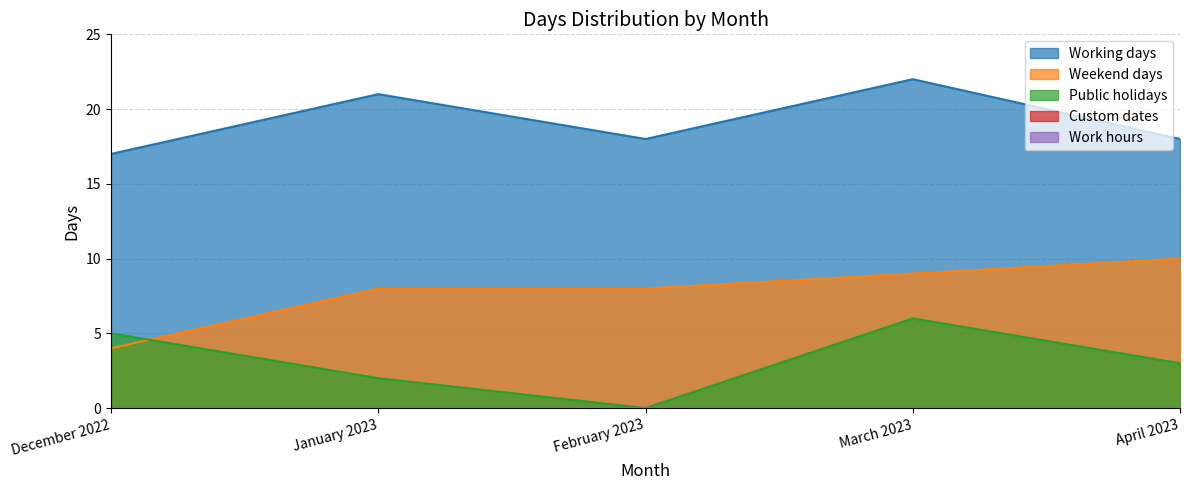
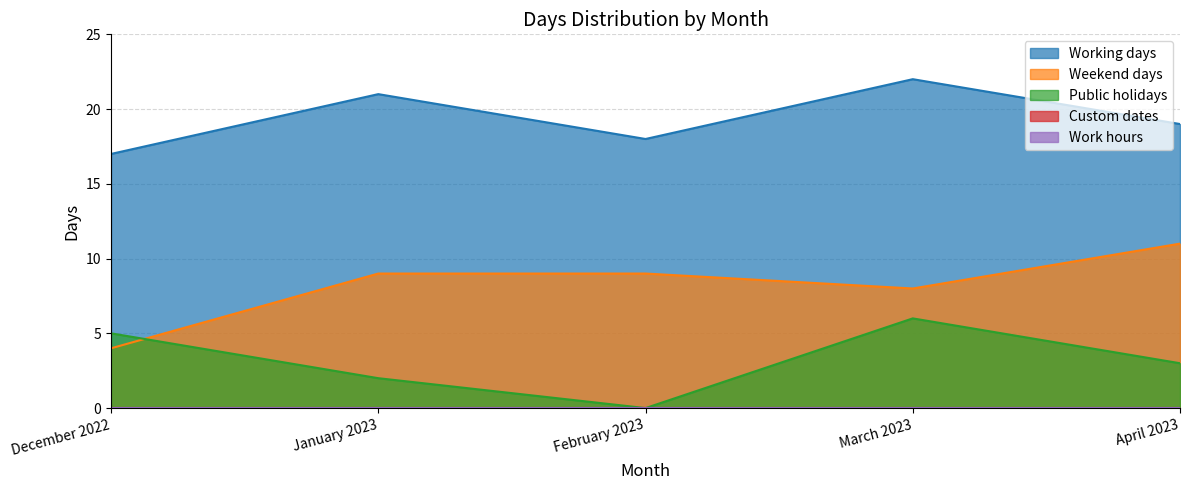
  {
    "Working days": {
      "December 2022": 17,
      "January 2023": 21,
      "February 2023": 18,
      "March 2023": 22,
-     "April 2023": 18
+     "April 2023": 19
    },
    "Weekend days": {
      "December 2022": 4,
-     "January 2023": 8,
-     "February 2023": 8,
-     "March 2023": 9,
-     "April 2023": 10
+     "January 2023": 9,
+     "February 2023": 9,
+     "March 2023": 8,
+     "April 2023": 11
    },
    "Public holidays": {
      "December 2022": 5,
      "January 2023": 2,
      "March 2023": 6,
      "April 2023": 3
    },
    "Work hours": {
      "December 2022": 0,
      "January 2023": 0,
      "March 2023": 0,
      "April 2023": 0
    }
  }
